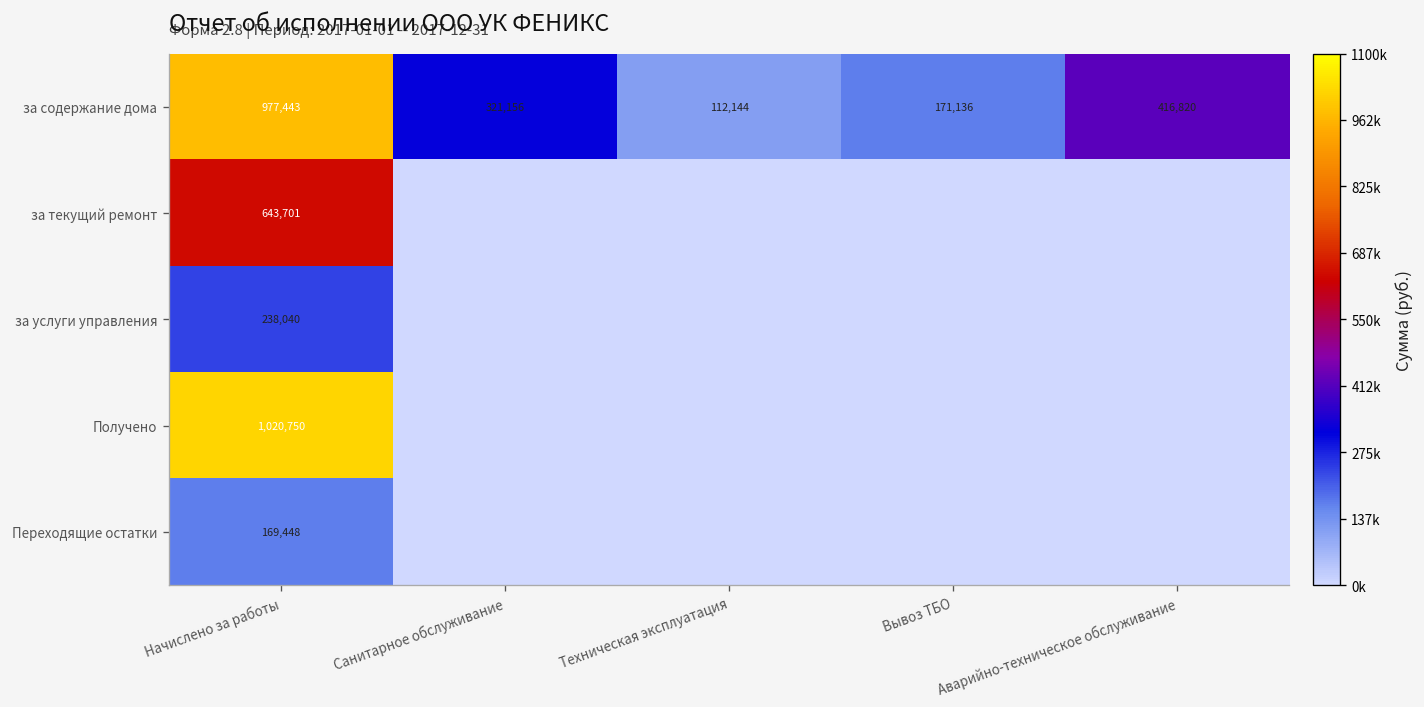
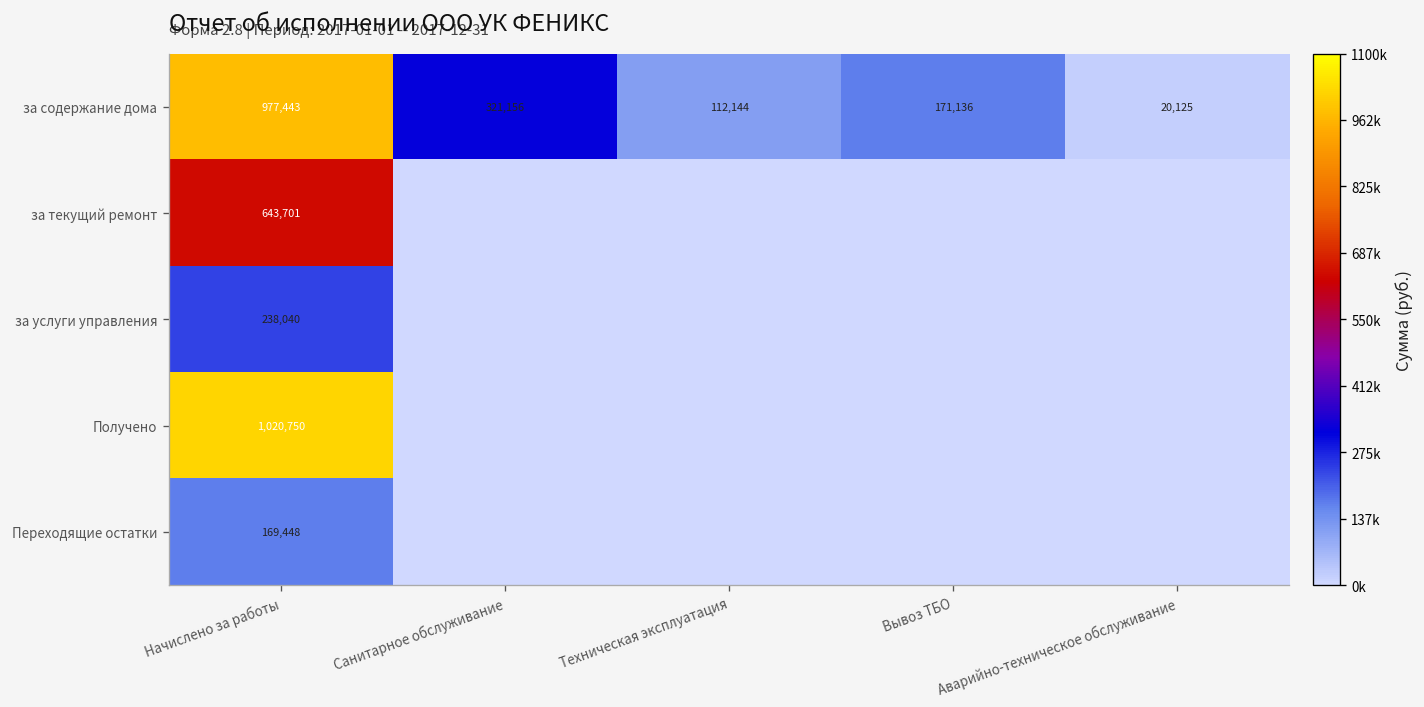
  {
    "за содержание дома": {
      "Начислено за работы": "977,443",
      "Санитарное обслуживание": "321,156",
      "Техническая эксплуатация": "112,144",
      "Вывоз ТБО": "171,136",
-     "Аварийно-техническое обслуживание": "416,820"
+     "Аварийно-техническое обслуживание": "20,125"
    },
    "за текущий ремонт": {
      "Начислено за работы": "643,701"
    },
    "за услуги управления": {
      "Начислено за работы": "238,040"
    },
    "Получено": {
      "Начислено за работы": "1,020,750"
    },
    "Переходящие остатки": {
      "Начислено за работы": "169,448"
    }
  }
